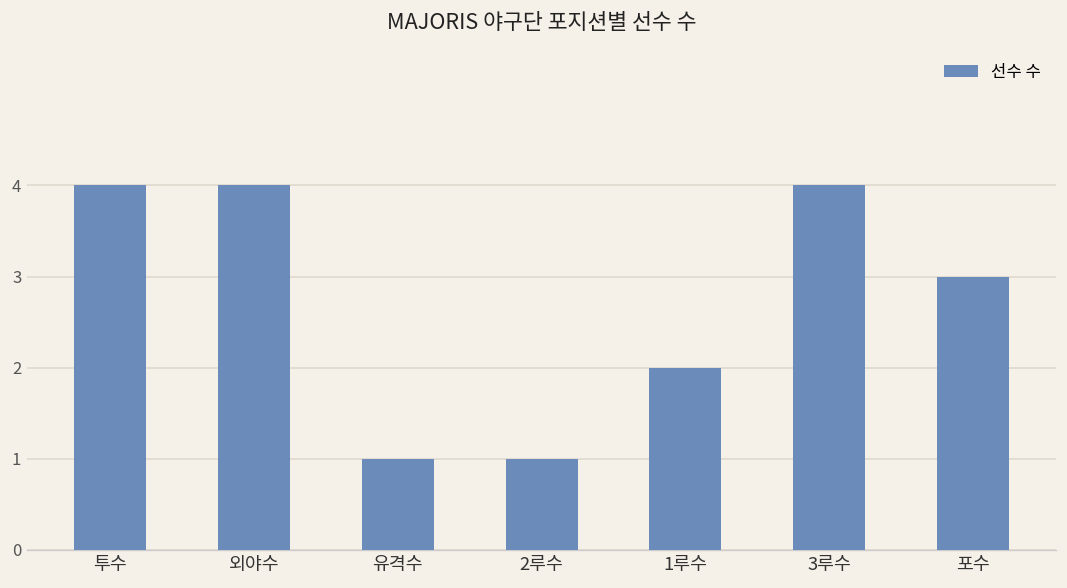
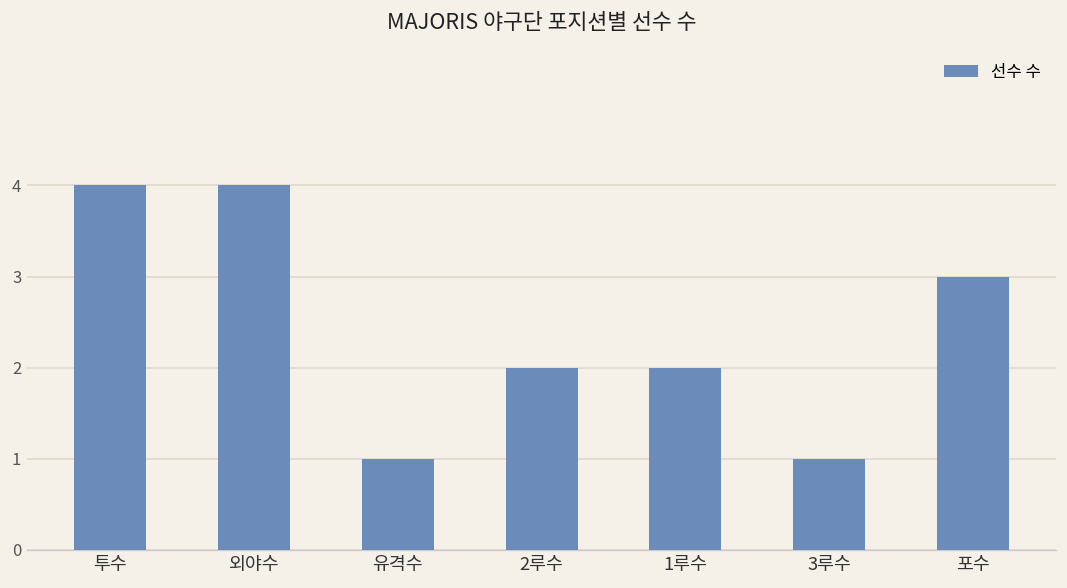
  {
    "투수": 4,
    "외야수": 4,
    "유격수": 1,
-   "2루수": 1,
+   "2루수": 2,
    "1루수": 2,
-   "3루수": 4,
+   "3루수": 1,
    "포수": 3
  }
